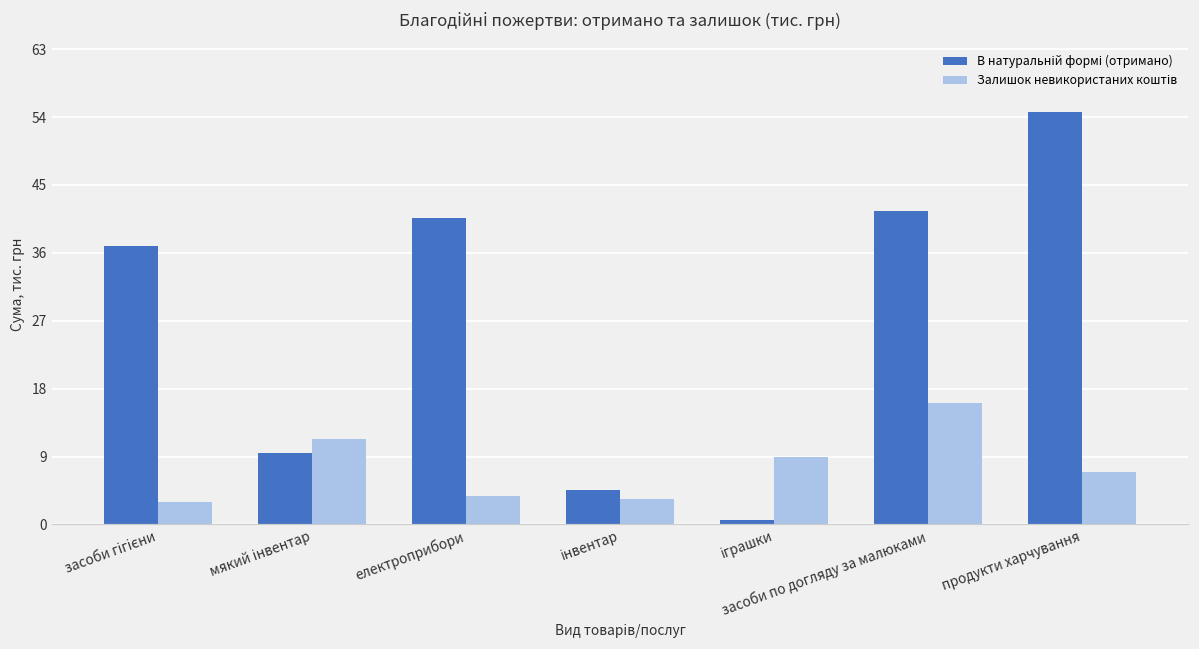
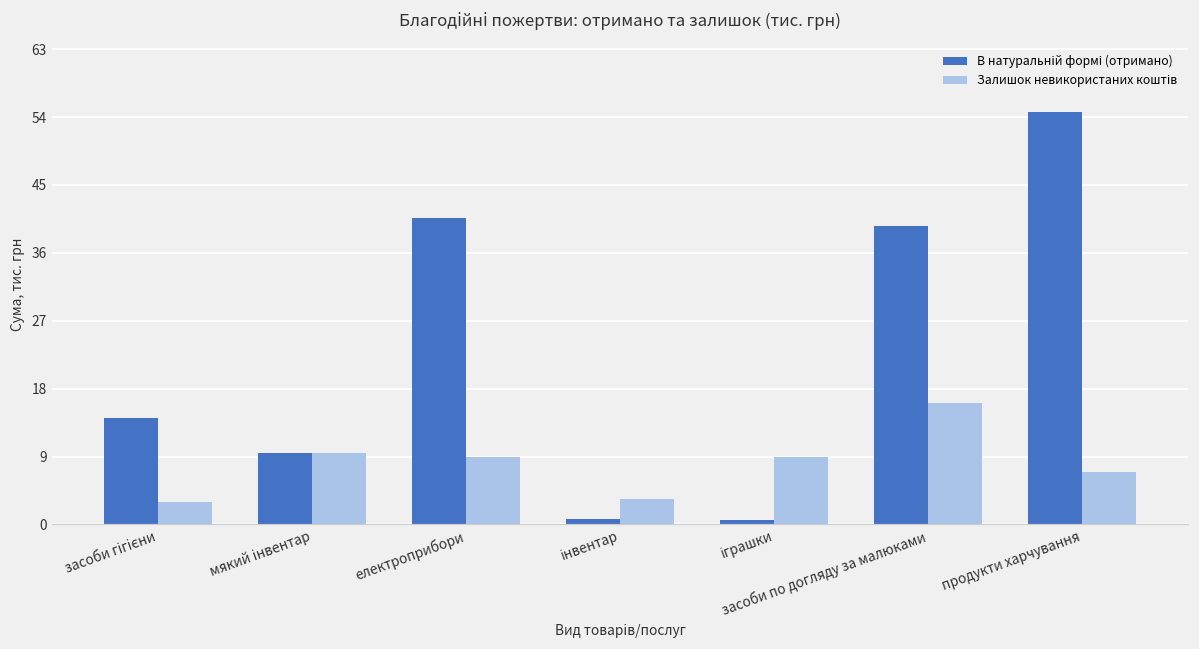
  {
    "В натуральній формі (отримано)": {
-     "засоби гігієни": 37,
+     "засоби гігієни": 14,
      "мякий інвентар": 9,
      "електроприбори": 41,
-     "інвентар": 5,
+     "інвентар": 1,
      "іграшки": 1,
-     "засоби по догляду за малюками": 41,
+     "засоби по догляду за малюками": 40,
      "продукти харчування": 55
    },
    "Залишок невикористаних коштів": {
      "засоби гігієни": 3,
-     "мякий інвентар": 11,
-     "електроприбори": 4,
+     "мякий інвентар": 9,
+     "електроприбори": 9,
      "інвентар": 3,
      "іграшки": 9,
      "засоби по догляду за малюками": 16,
      "продукти харчування": 7
    }
  }
